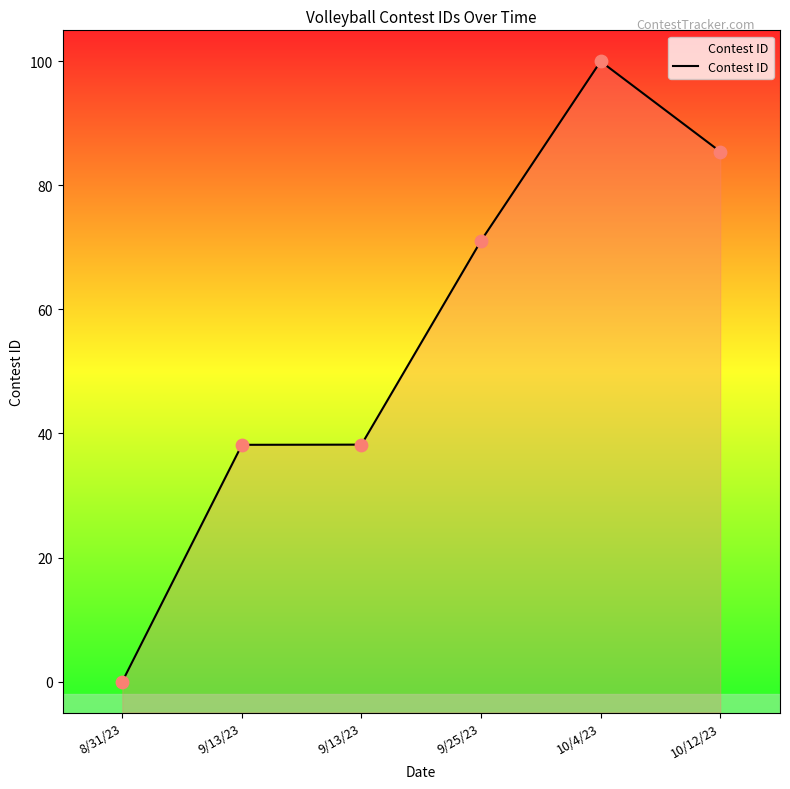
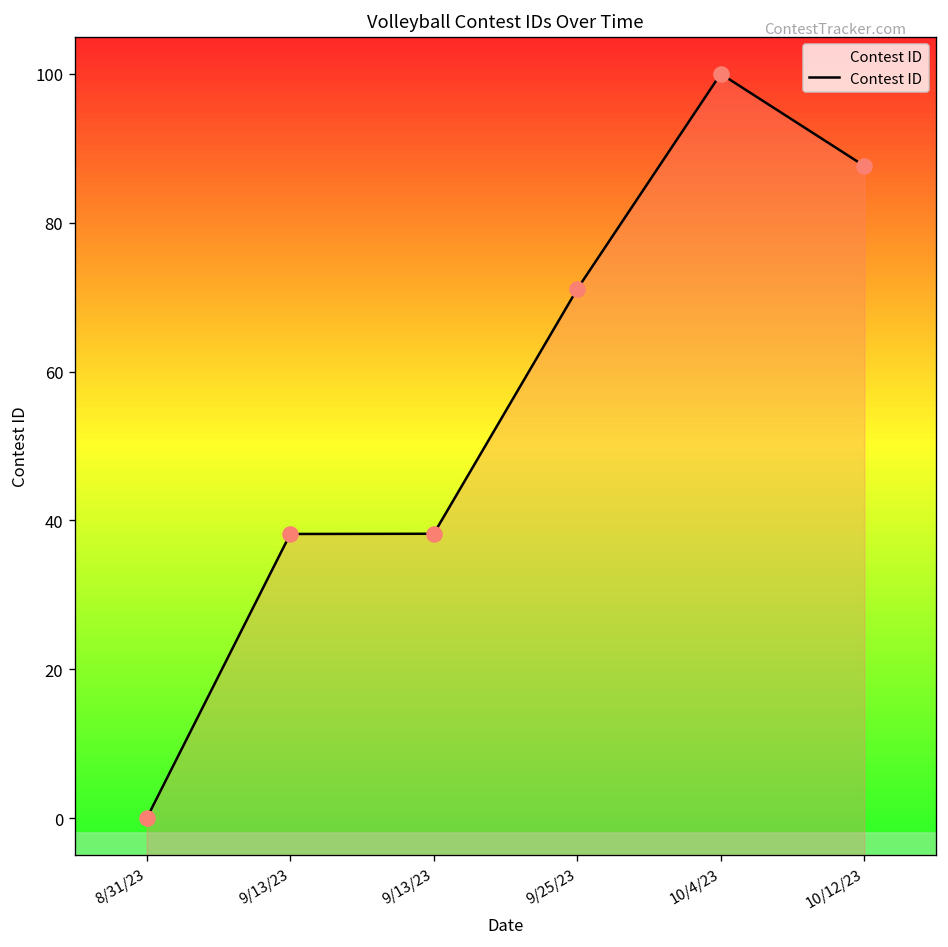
  {
    "8/31/23": 0,
    "9/25/23": 71,
    "10/4/23": 100,
-   "10/12/23": 85
+   "10/12/23": 88
  }
